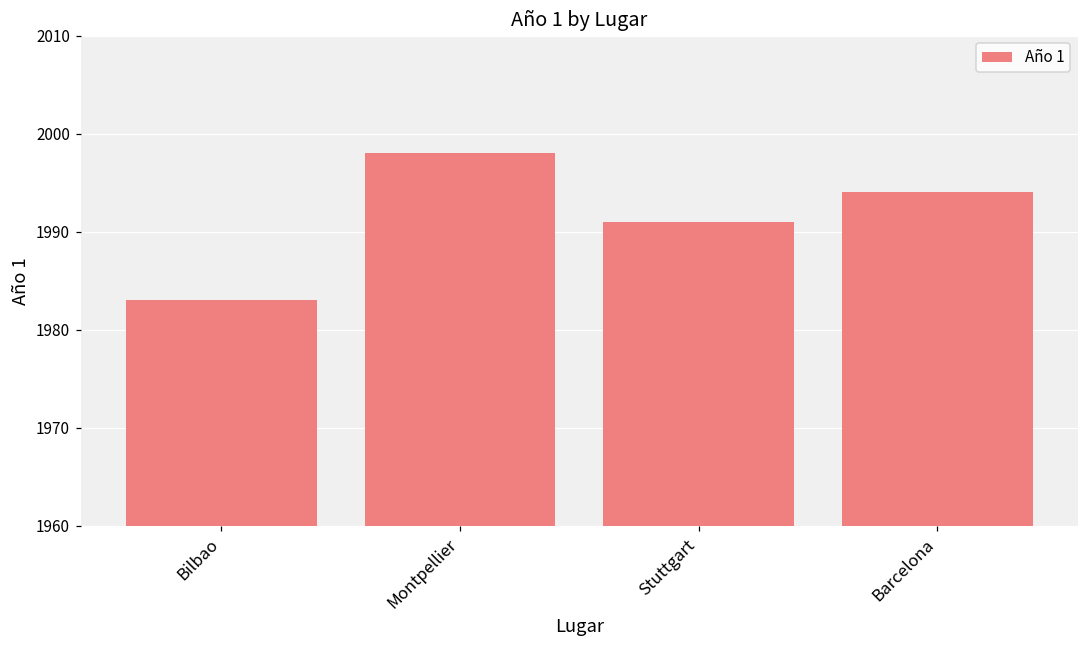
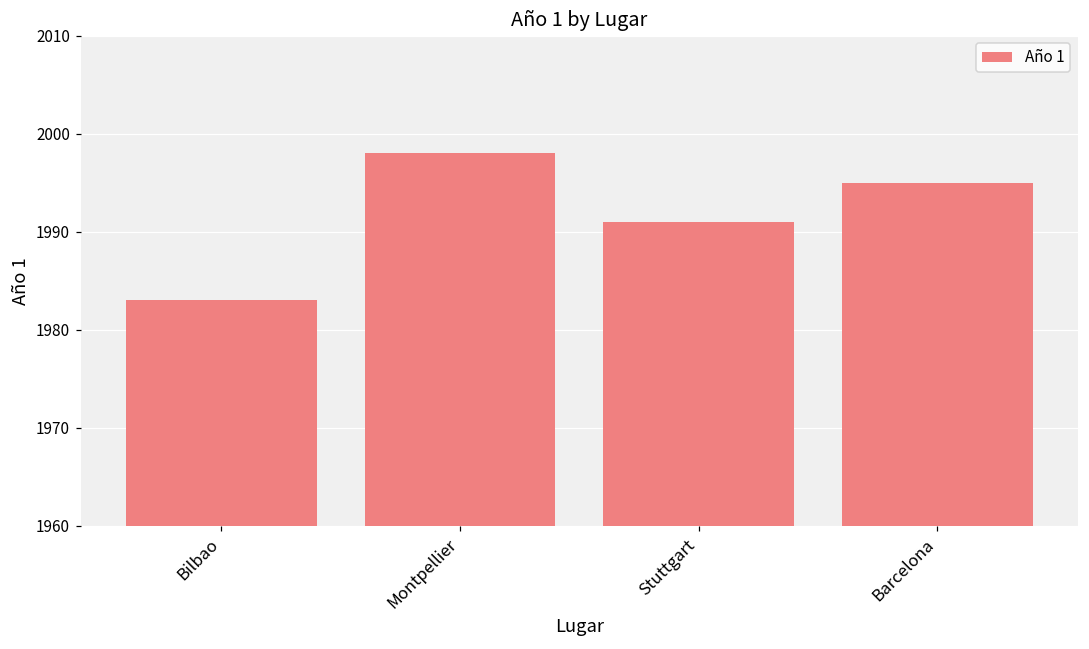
  {
    "Bilbao": 1983,
    "Montpellier": 1998,
    "Stuttgart": 1991,
-   "Barcelona": 1994
+   "Barcelona": 1995
  }
